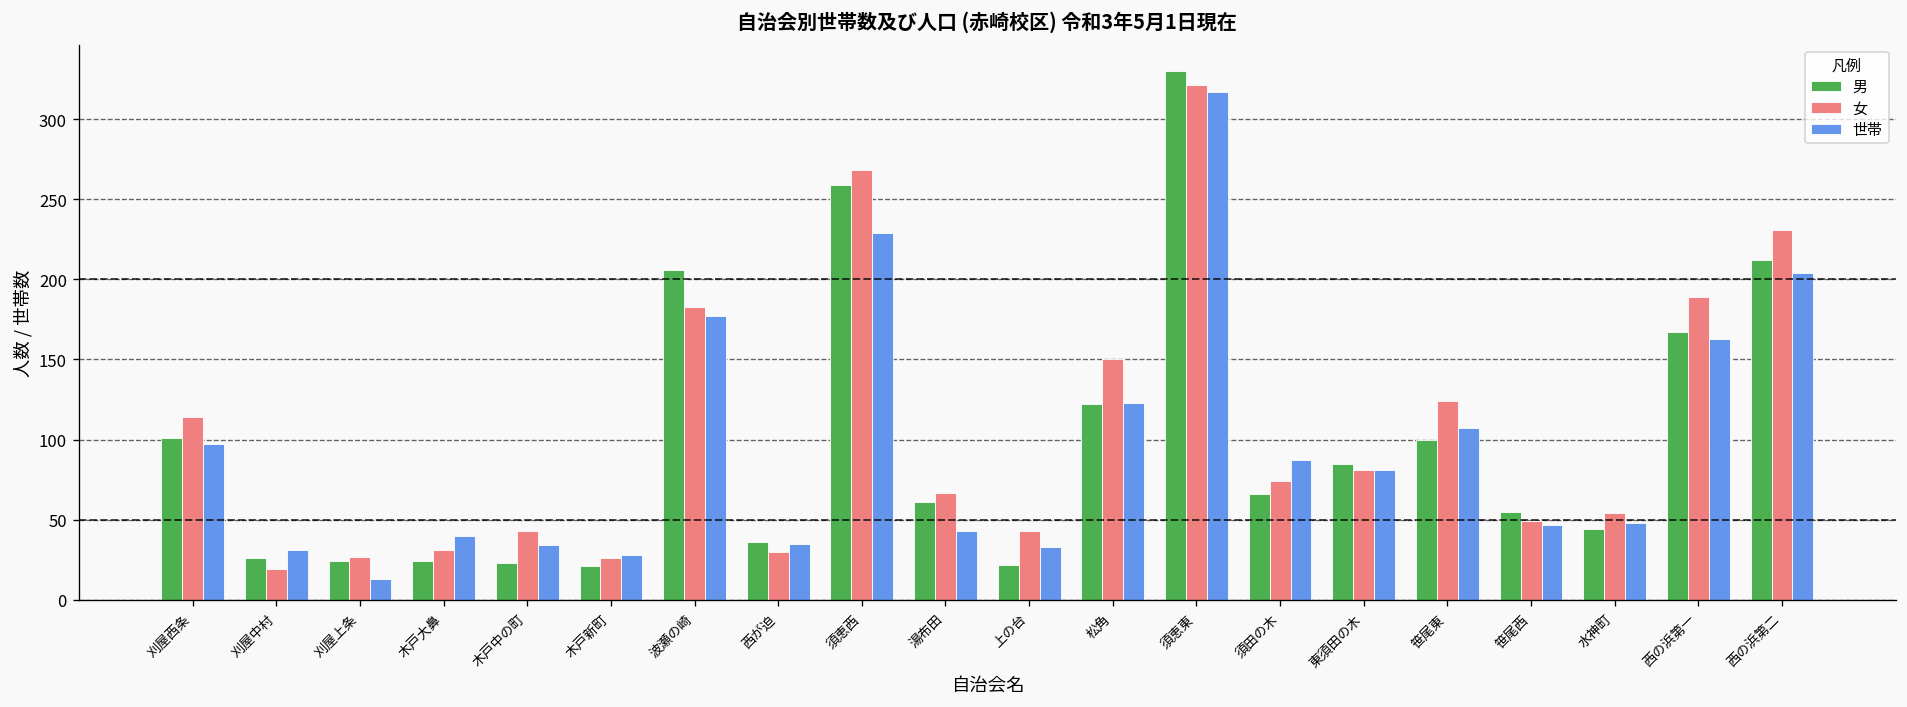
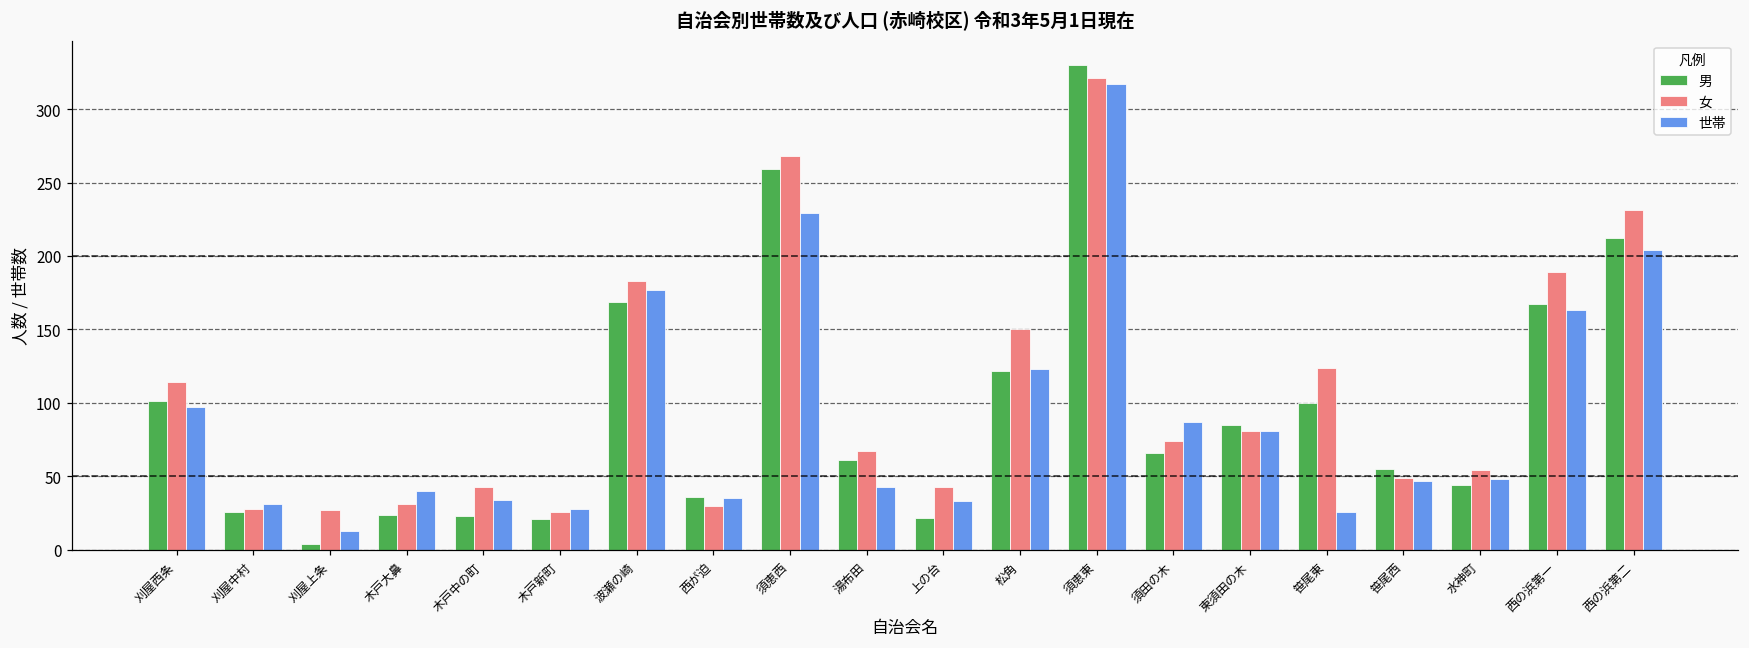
  {
    "男": {
      "刈屋西条": 101,
      "刈屋中村": 26,
-     "刈屋上条": 24,
+     "刈屋上条": 4,
      "木戸大鼻": 24,
      "木戸中の町": 23,
      "木戸新町": 21,
-     "波瀬の崎": 206,
+     "波瀬の崎": 169,
      "西が迫": 36,
      "須恵西": 259,
      "湯布田": 61,
      "上の台": 22,
      "松角": 122,
      "須恵東": 330,
      "須田の木": 66,
      "東須田の木": 85,
      "笹尾東": 100,
      "笹尾西": 55,
      "水神町": 44,
      "西の浜第一": 167,
      "西の浜第二": 212
    },
    "女": {
      "刈屋西条": 114,
-     "刈屋中村": 19,
+     "刈屋中村": 28,
      "刈屋上条": 27,
      "木戸大鼻": 31,
      "木戸中の町": 43,
      "木戸新町": 26,
      "波瀬の崎": 183,
      "西が迫": 30,
      "須恵西": 268,
      "湯布田": 67,
      "上の台": 43,
      "松角": 150,
      "須恵東": 321,
      "須田の木": 74,
      "東須田の木": 81,
      "笹尾東": 124,
      "笹尾西": 49,
      "水神町": 54,
      "西の浜第一": 189,
      "西の浜第二": 231
    },
    "世帯": {
      "刈屋西条": 97,
      "刈屋中村": 31,
      "刈屋上条": 13,
      "木戸大鼻": 40,
      "木戸中の町": 34,
      "木戸新町": 28,
      "波瀬の崎": 177,
      "西が迫": 35,
      "須恵西": 229,
      "湯布田": 43,
      "上の台": 33,
      "松角": 123,
      "須恵東": 317,
      "須田の木": 87,
      "東須田の木": 81,
-     "笹尾東": 107,
+     "笹尾東": 26,
      "笹尾西": 47,
      "水神町": 48,
      "西の浜第一": 163,
      "西の浜第二": 204
    }
  }
